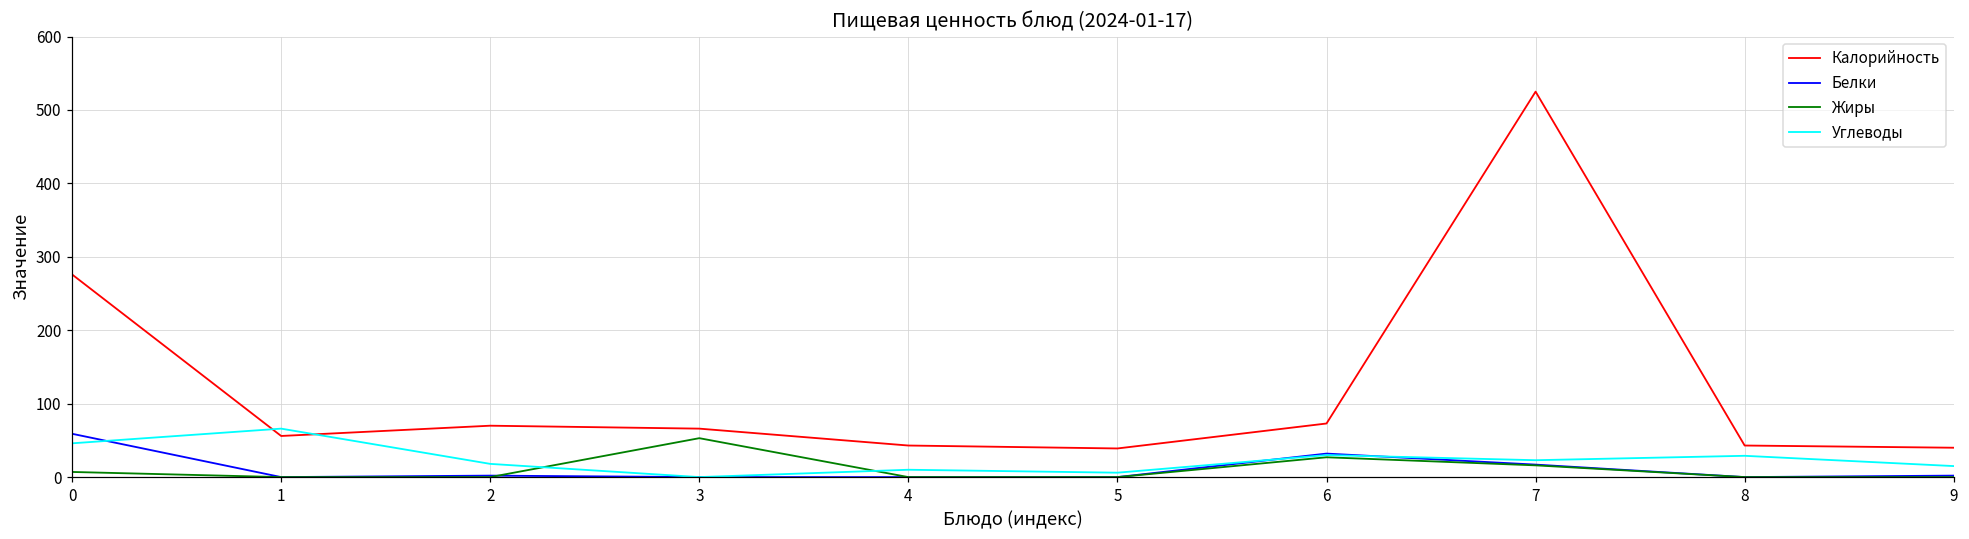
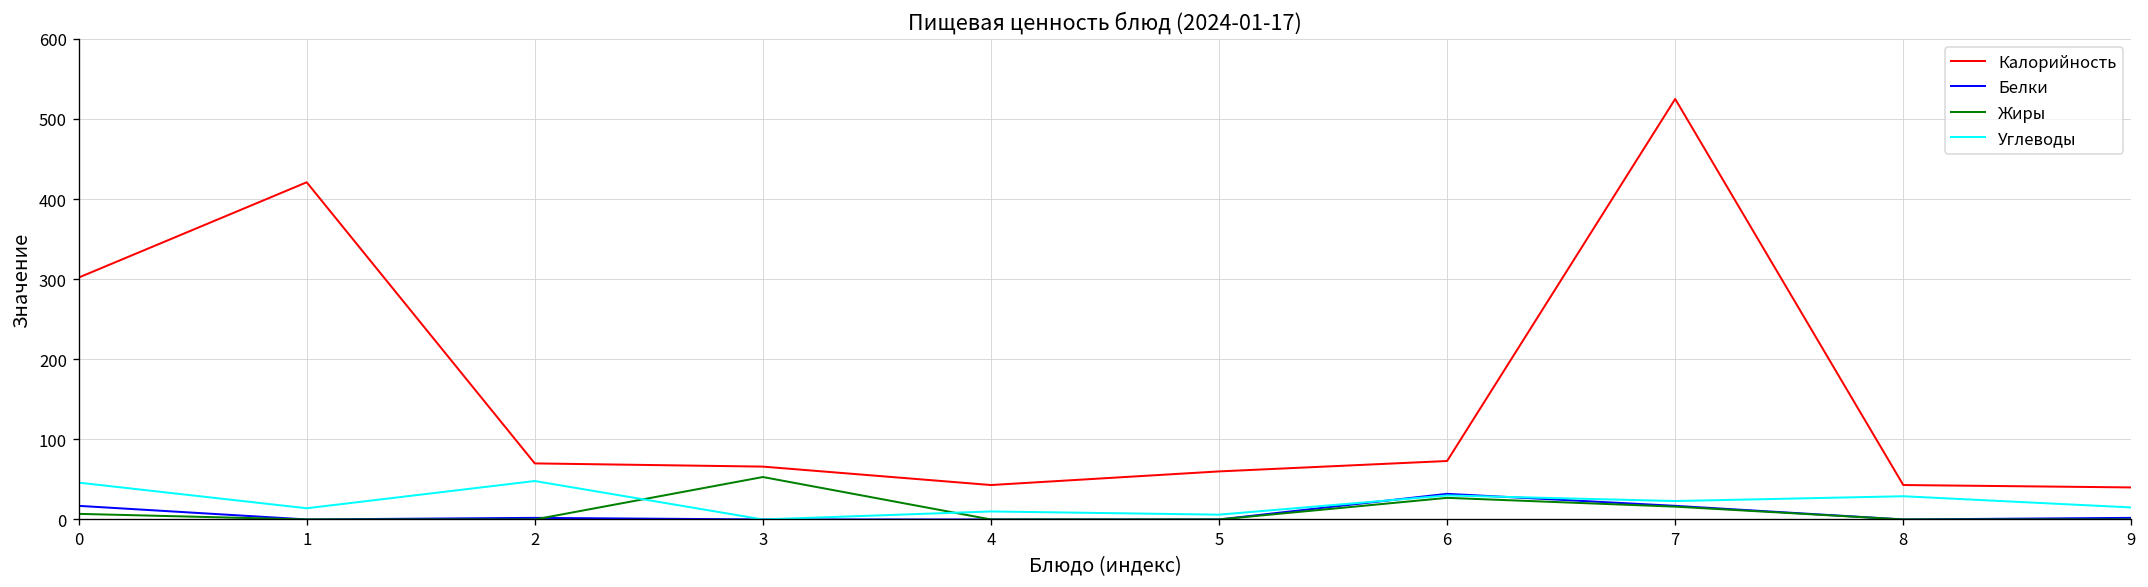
  {
    "Калорийность": {
-     "0": 280,
-     "1": 60,
+     "0": 300,
+     "1": 420,
      "2": 70,
      "3": 70,
      "4": 40,
-     "5": 40,
+     "5": 60,
      "6": 70,
      "7": 530,
      "8": 40,
      "9": 40
    },
    "Белки": {
-     "0": 60
+     "0": 20
    },
    "Жиры": {
      "0": 10,
      "3": 50
    },
    "Углеводы": {
      "0": 50,
-     "1": 70,
-     "2": 20,
+     "1": 10,
+     "2": 50,
      "4": 10,
      "5": 10,
      "7": 20,
      "8": 30,
      "9": 20
    }
  }
